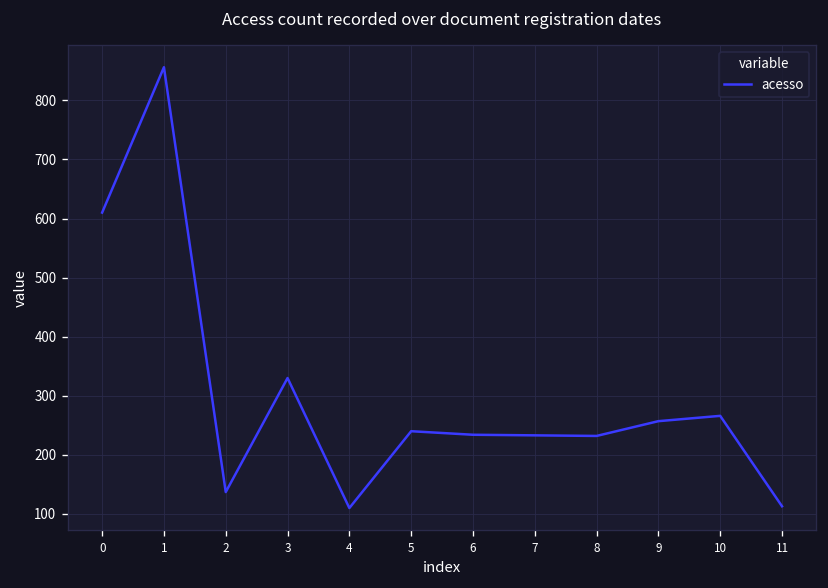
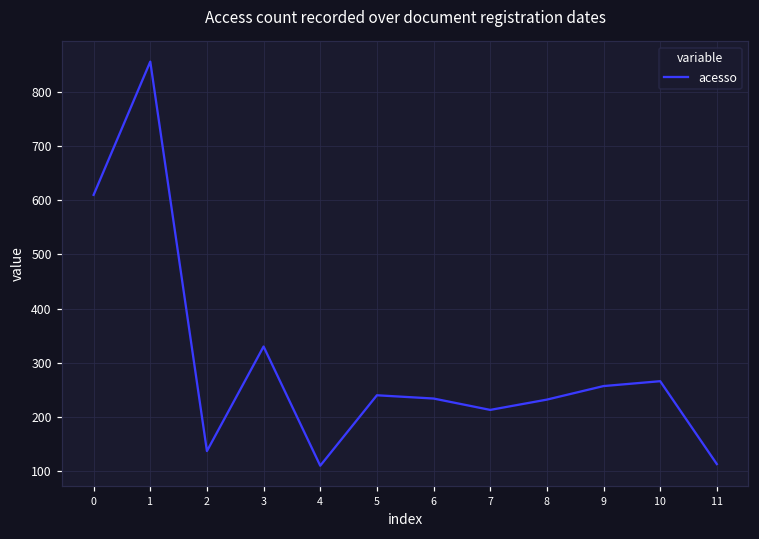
  {
    "0": 610,
    "1": 860,
    "2": 140,
    "3": 330,
    "4": 110,
    "5": 240,
    "6": 230,
-   "7": 230,
+   "7": 210,
    "8": 230,
    "9": 260,
    "10": 270,
    "11": 110
  }
